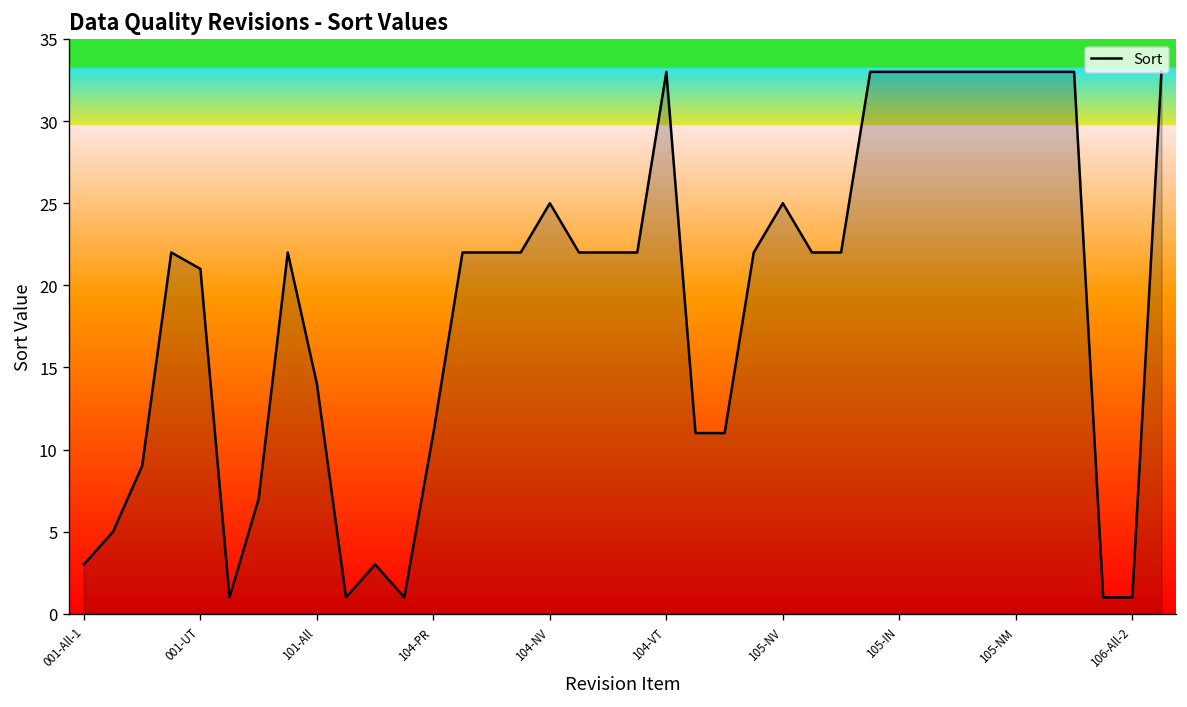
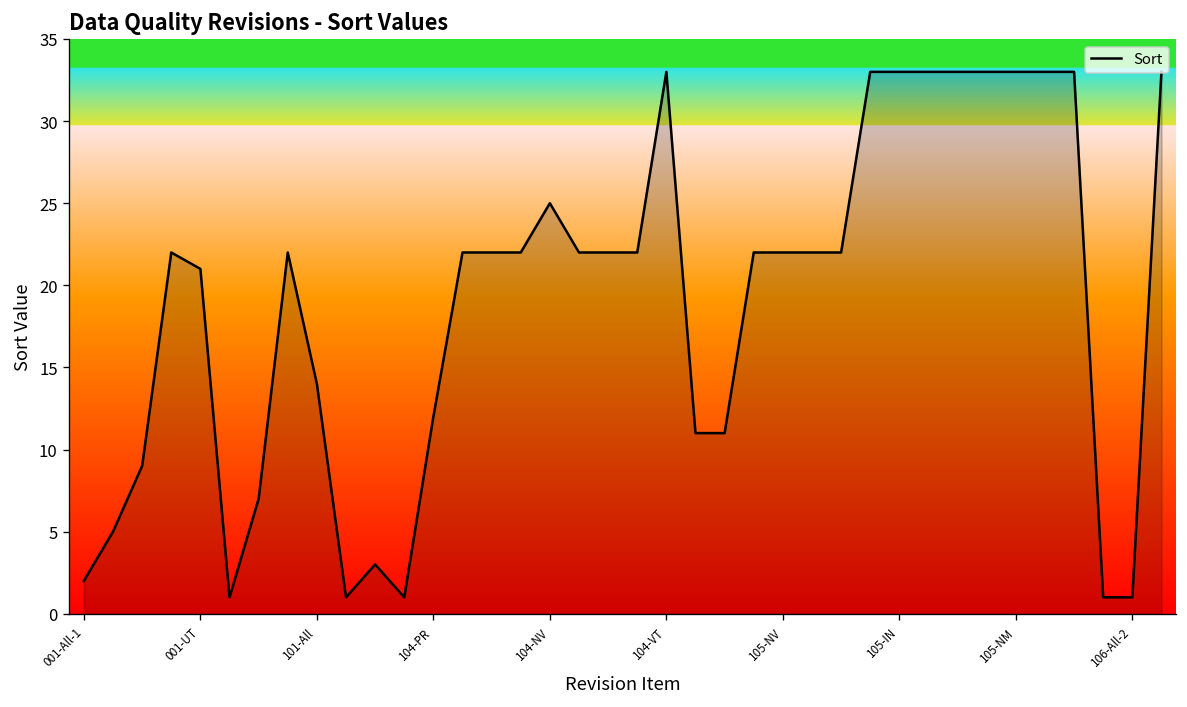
  {
-   "001-All-1": 3,
+   "001-All-1": 2,
    "001-UT": 21,
    "101-All": 14,
-   "104-PR": 11,
+   "104-PR": 12,
    "104-NV": 25,
    "104-VT": 33,
-   "105-NV": 25,
+   "105-NV": 22,
    "105-IN": 33,
    "105-NM": 33,
    "106-All-2": 1
  }
